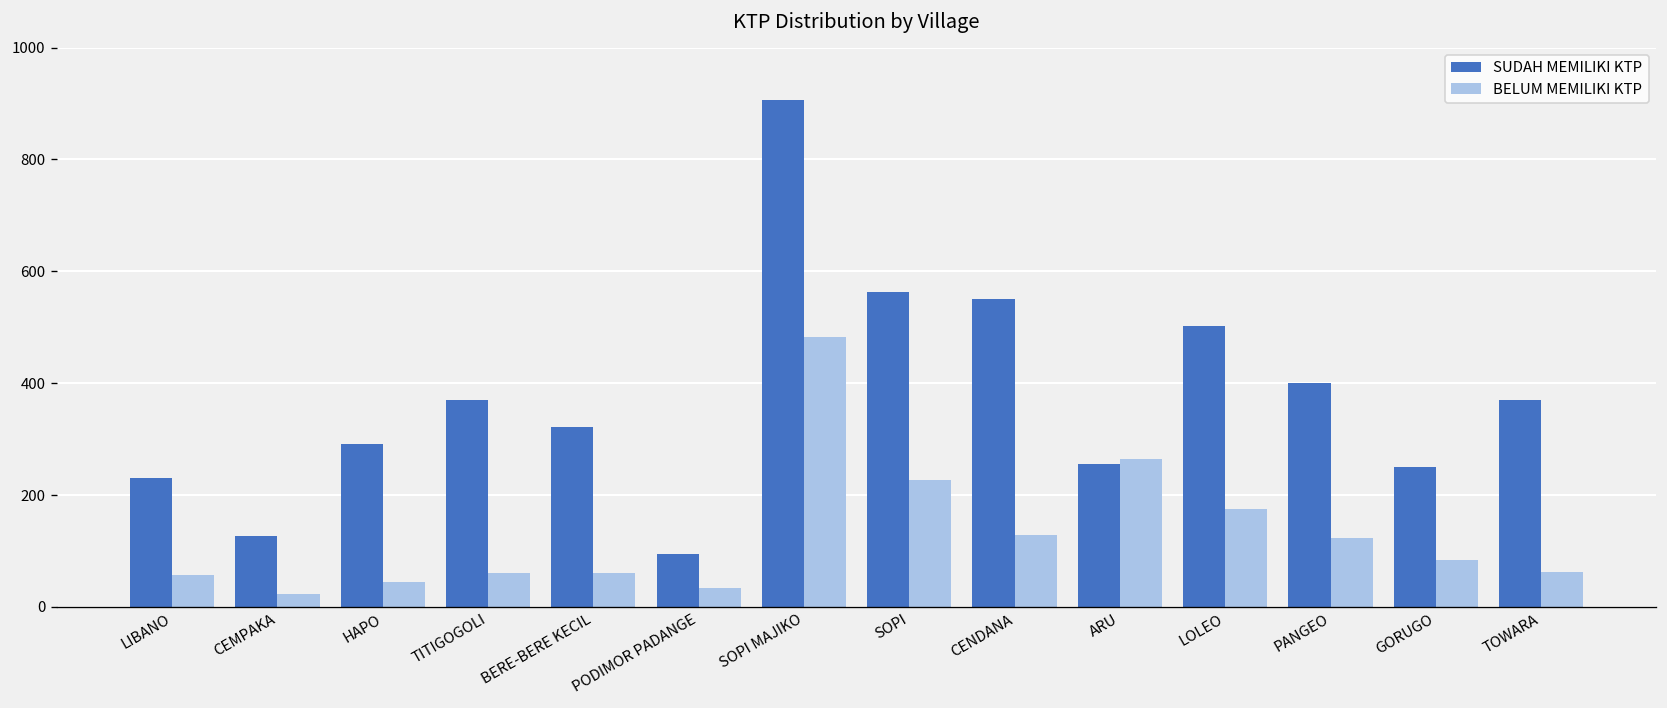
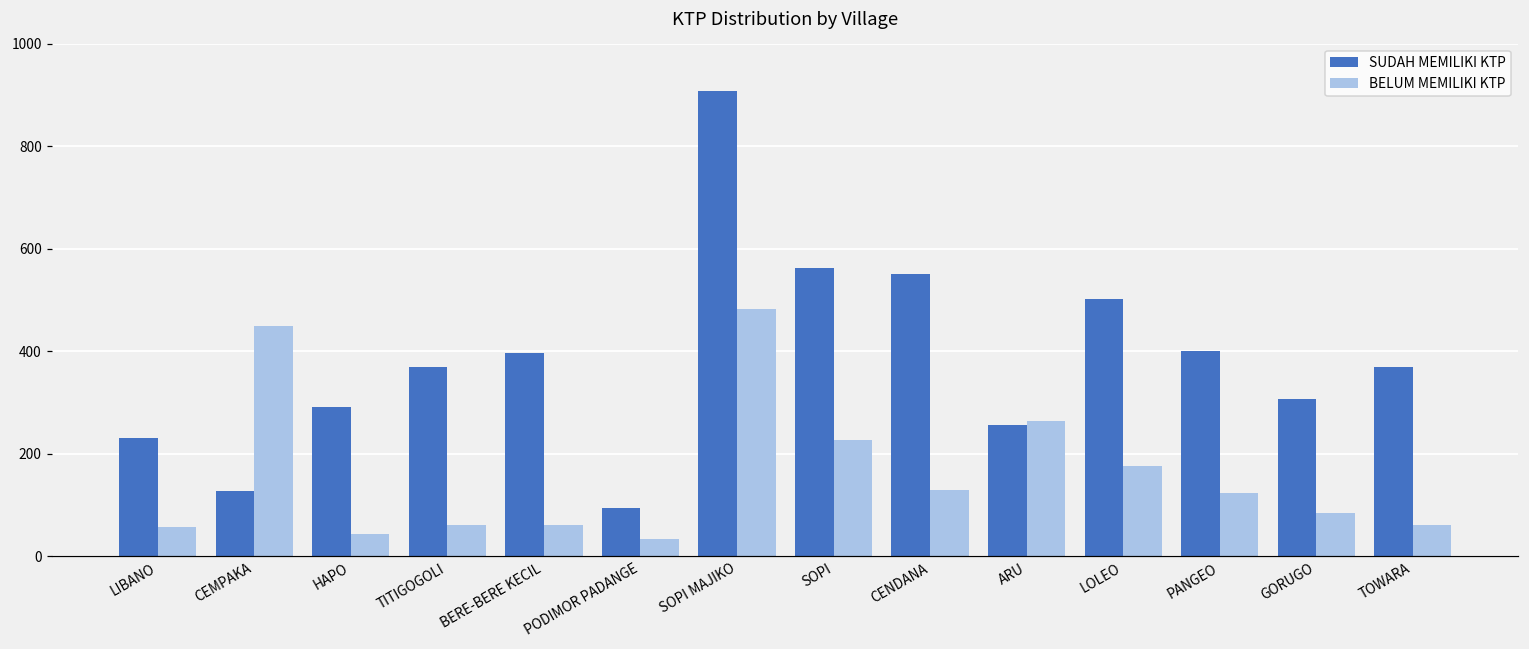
  {
    "SUDAH MEMILIKI KTP": {
      "LIBANO": 230,
      "CEMPAKA": 130,
      "HAPO": 290,
      "TITIGOGOLI": 370,
-     "BERE-BERE KECIL": 320,
+     "BERE-BERE KECIL": 400,
      "PODIMOR PADANGE": 90,
      "SOPI MAJIKO": 910,
      "SOPI": 560,
      "CENDANA": 550,
      "ARU": 260,
      "LOLEO": 500,
      "PANGEO": 400,
-     "GORUGO": 250,
+     "GORUGO": 310,
      "TOWARA": 370
    },
    "BELUM MEMILIKI KTP": {
      "LIBANO": 60,
-     "CEMPAKA": 20,
+     "CEMPAKA": 450,
      "HAPO": 40,
      "TITIGOGOLI": 60,
      "BERE-BERE KECIL": 60,
      "PODIMOR PADANGE": 30,
      "SOPI MAJIKO": 480,
      "SOPI": 230,
      "CENDANA": 130,
      "ARU": 260,
      "LOLEO": 180,
      "PANGEO": 120,
      "GORUGO": 80,
      "TOWARA": 60
    }
  }
